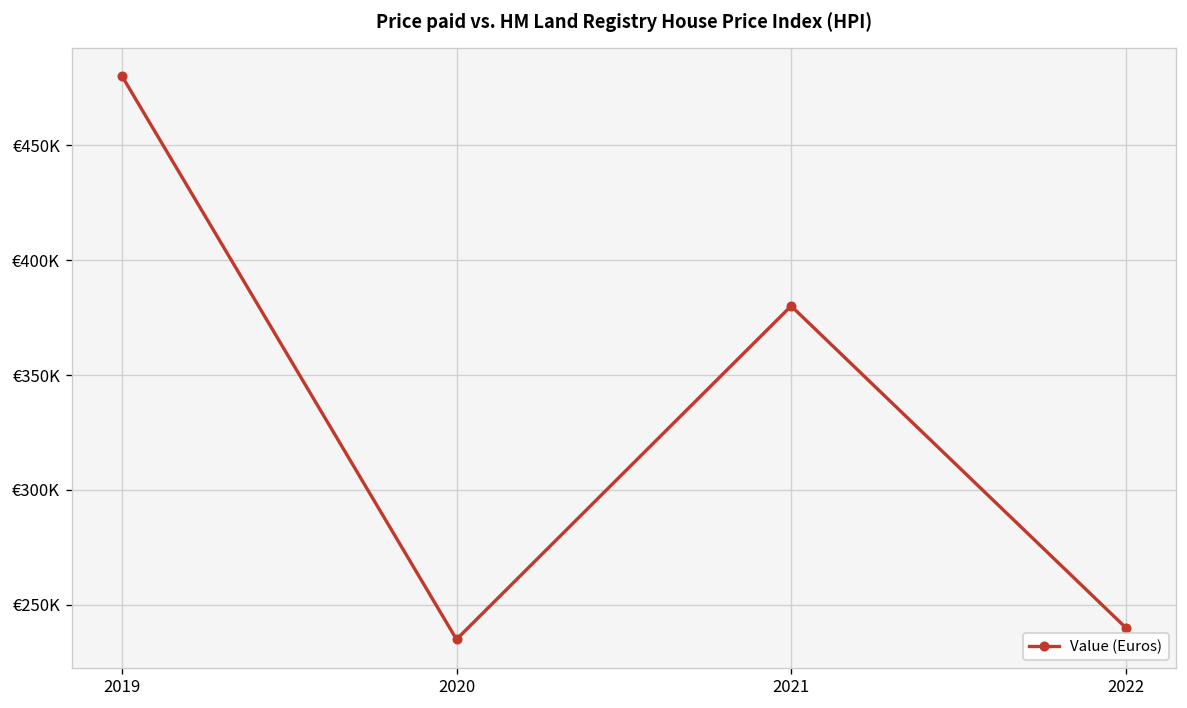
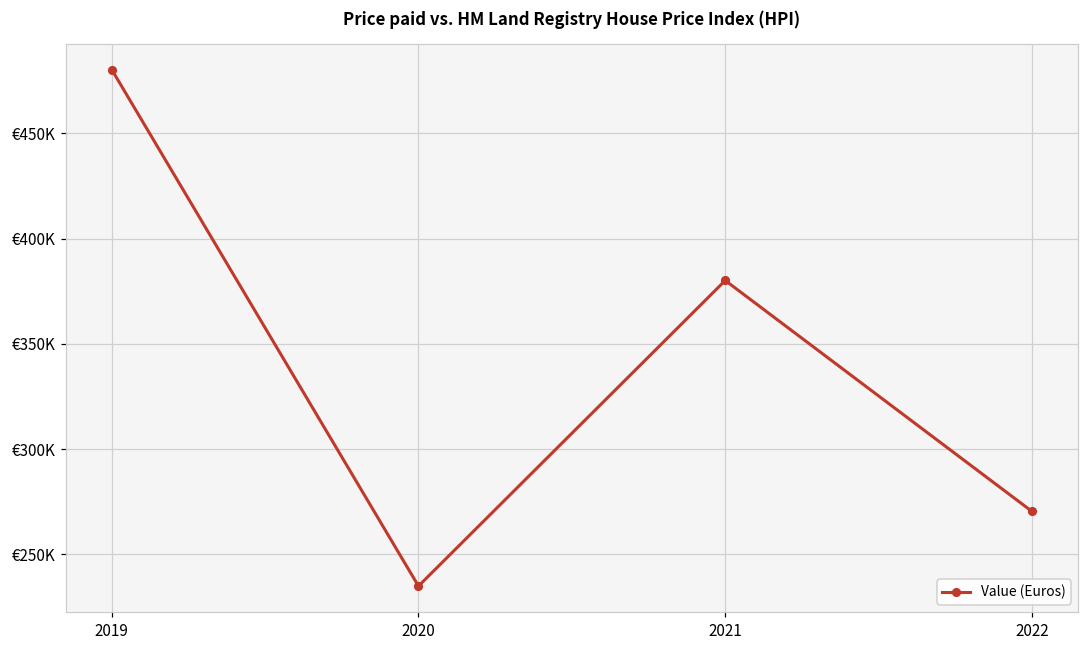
  {
    "2019": "€480000",
    "2020": "€235000",
    "2021": "€380000",
-   "2022": "€240000"
+   "2022": "€270000"
  }
